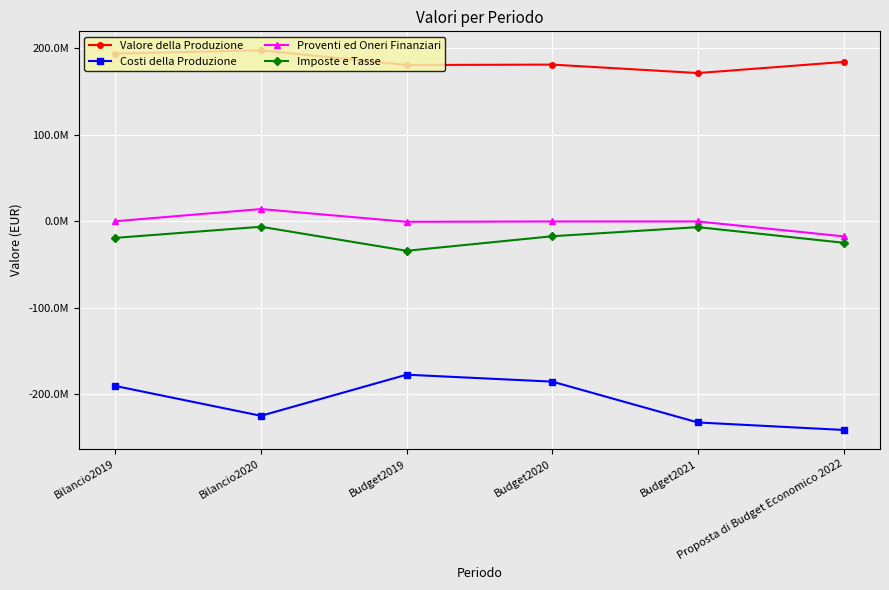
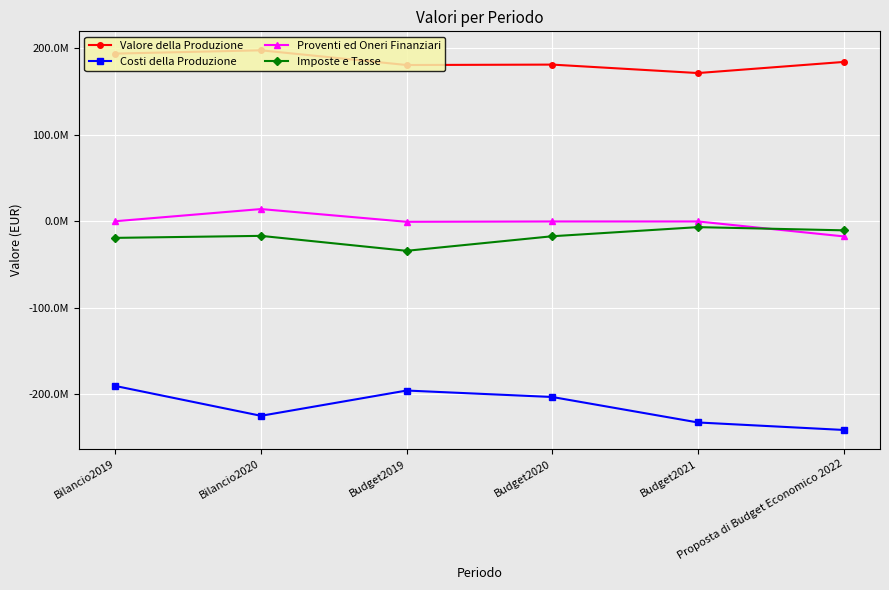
  {
    "Valore della Produzione": {
      "Budget2020": 180000000,
      "Budget2021": 170000000,
      "Proposta di Budget Economico 2022": 180000000
    },
    "Costi della Produzione": {
      "Bilancio2019": -190000000,
      "Bilancio2020": -220000000,
-     "Budget2019": -180000000,
-     "Budget2020": -190000000,
+     "Budget2019": -200000000,
+     "Budget2020": -200000000,
      "Budget2021": -230000000,
      "Proposta di Budget Economico 2022": -240000000
    },
    "Proventi ed Oneri Finanziari": {
      "Bilancio2019": 0,
      "Bilancio2020": 10000000,
      "Budget2019": 0,
      "Budget2020": 0,
      "Budget2021": 0,
      "Proposta di Budget Economico 2022": -20000000
    },
    "Imposte e Tasse": {
      "Bilancio2019": -20000000,
-     "Bilancio2020": -10000000,
+     "Bilancio2020": -20000000,
      "Budget2019": -30000000,
      "Budget2020": -20000000,
      "Budget2021": -10000000,
-     "Proposta di Budget Economico 2022": -20000000
+     "Proposta di Budget Economico 2022": -10000000
    }
  }
